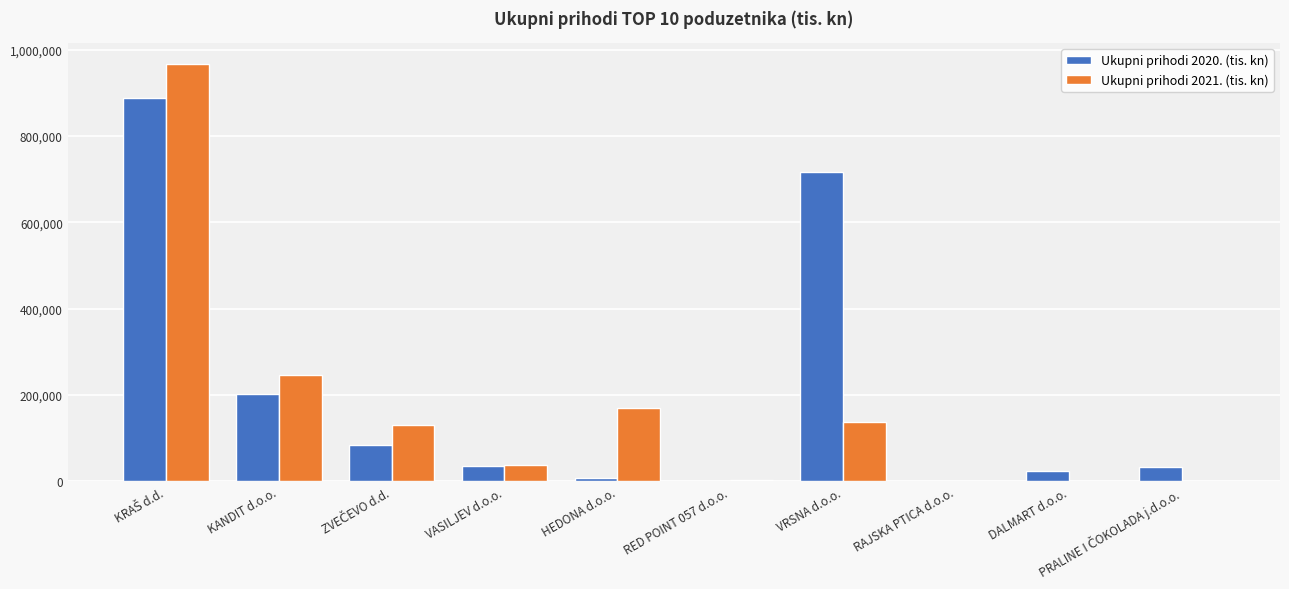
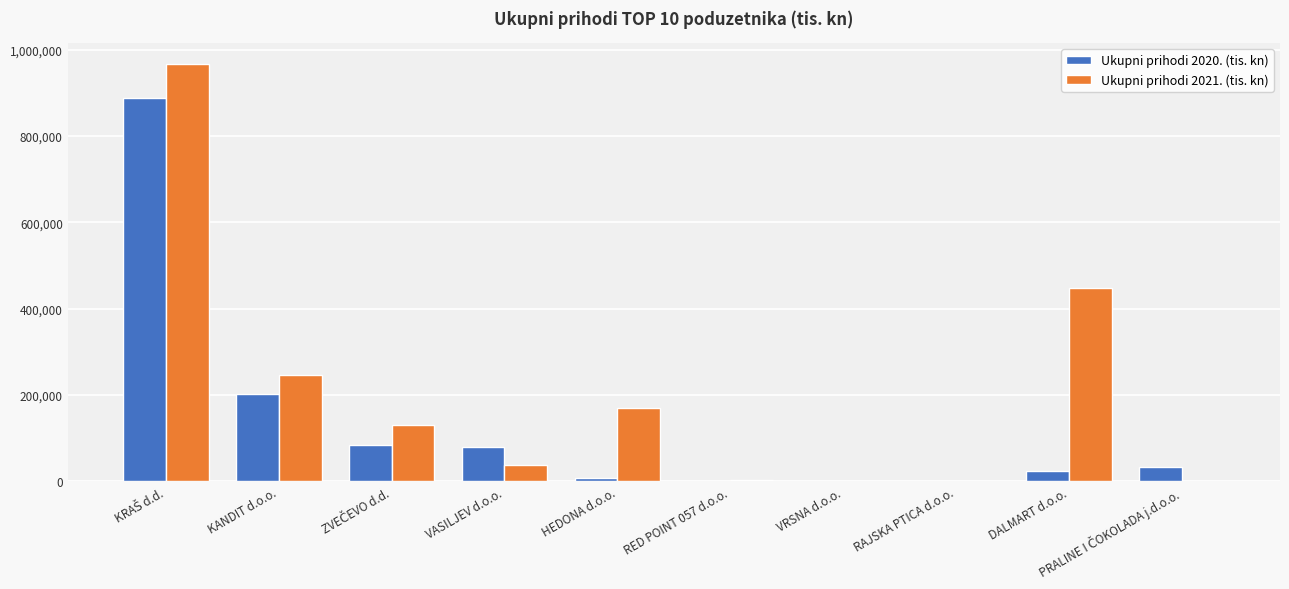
  {
    "Ukupni prihodi 2020. (tis. kn)": {
      "KRAŠ d.d.": "890,000",
      "KANDIT d.o.o.": "200,000",
      "ZVEČEVO d.d.": "90,000",
-     "VASILJEV d.o.o.": "30,000",
+     "VASILJEV d.o.o.": "80,000",
      "HEDONA d.o.o.": "10,000",
-     "VRSNA d.o.o.": "720,000",
+     "VRSNA d.o.o.": "0",
      "DALMART d.o.o.": "20,000",
      "PRALINE I ČOKOLADA j.d.o.o.": "30,000"
    },
    "Ukupni prihodi 2021. (tis. kn)": {
      "KRAŠ d.d.": "970,000",
      "KANDIT d.o.o.": "250,000",
      "ZVEČEVO d.d.": "130,000",
      "VASILJEV d.o.o.": "40,000",
      "HEDONA d.o.o.": "170,000",
-     "VRSNA d.o.o.": "140,000",
-     "DALMART d.o.o.": "0"
+     "VRSNA d.o.o.": "0",
+     "DALMART d.o.o.": "450,000"
    }
  }
